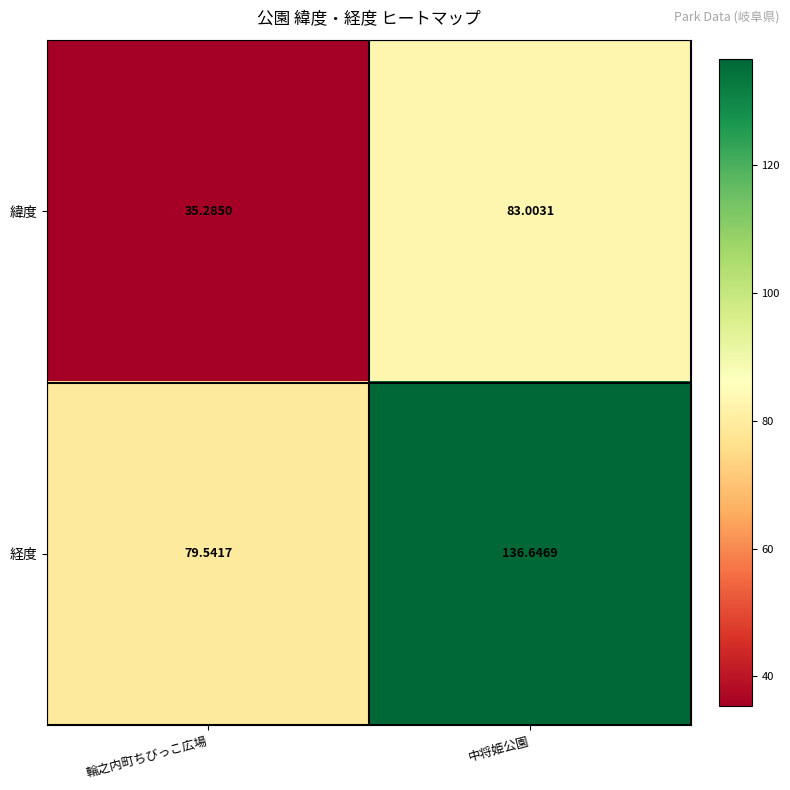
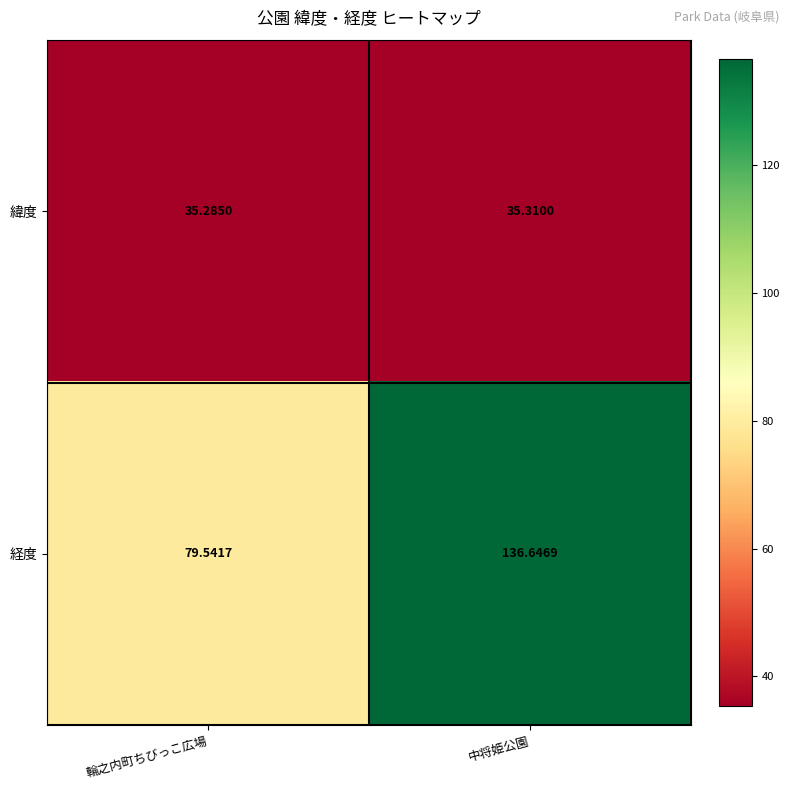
  {
    "緯度": {
      "輪之内町ちびっこ広場": 35.2850,
-     "中将姫公園": 83.0031
+     "中将姫公園": 35.3100
    },
    "経度": {
      "輪之内町ちびっこ広場": 79.5417,
      "中将姫公園": 136.6469
    }
  }
